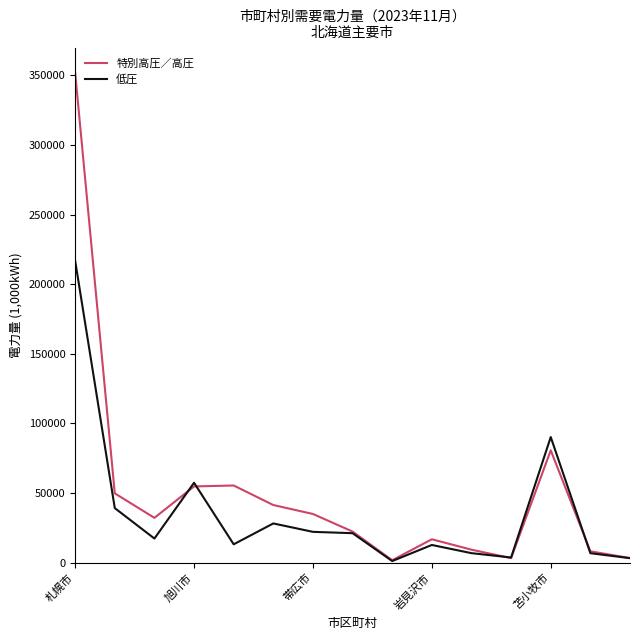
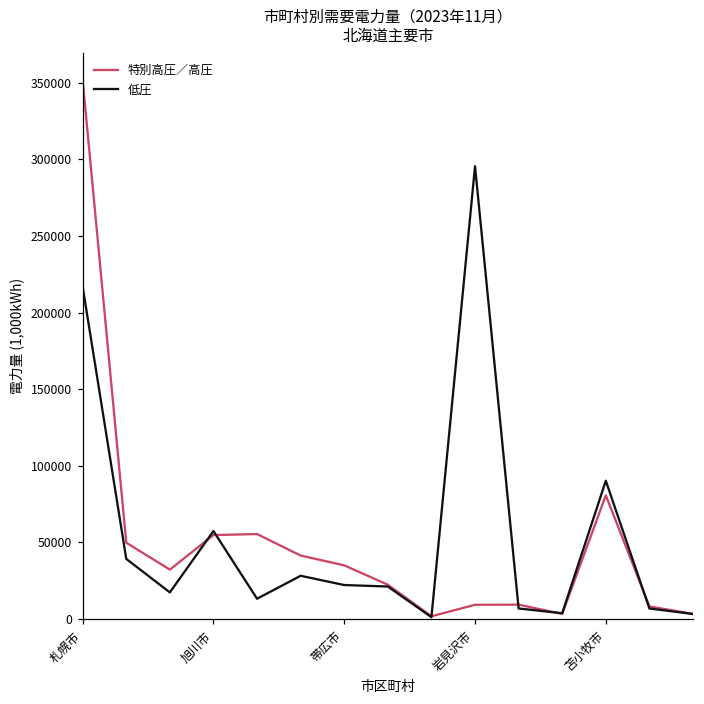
  {
    "特別高圧／高圧": {
      "札幌市": 352000,
      "旭川市": 55000,
      "帯広市": 35000,
-     "岩見沢市": 17000,
+     "岩見沢市": 9000,
      "苫小牧市": 81000
    },
    "低圧": {
      "札幌市": 217000,
      "旭川市": 57000,
      "帯広市": 22000,
-     "岩見沢市": 13000,
+     "岩見沢市": 296000,
      "苫小牧市": 90000
    }
  }
